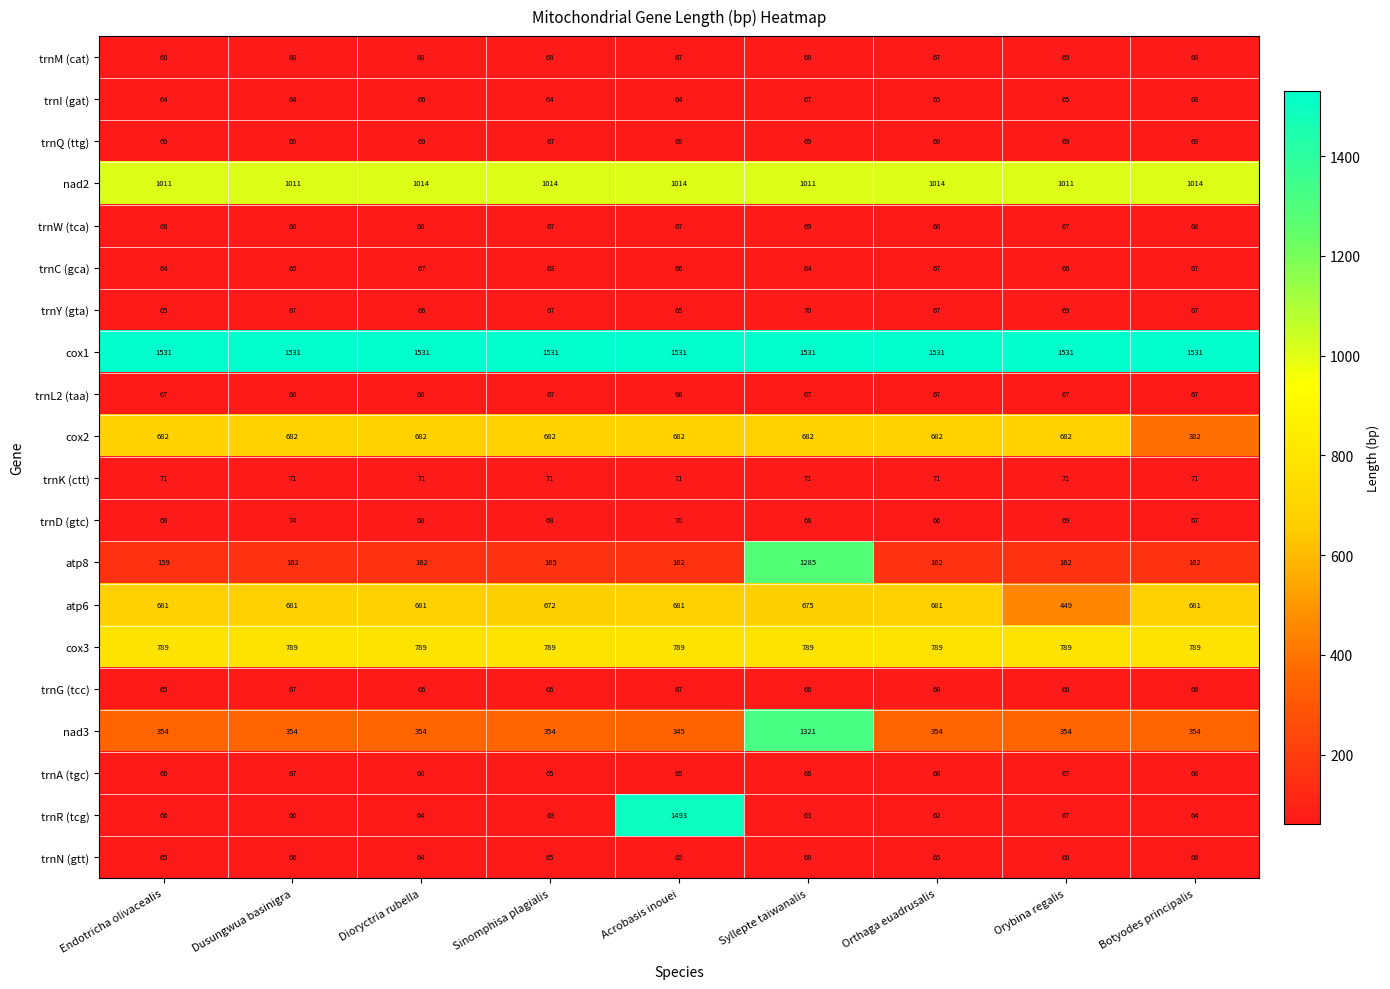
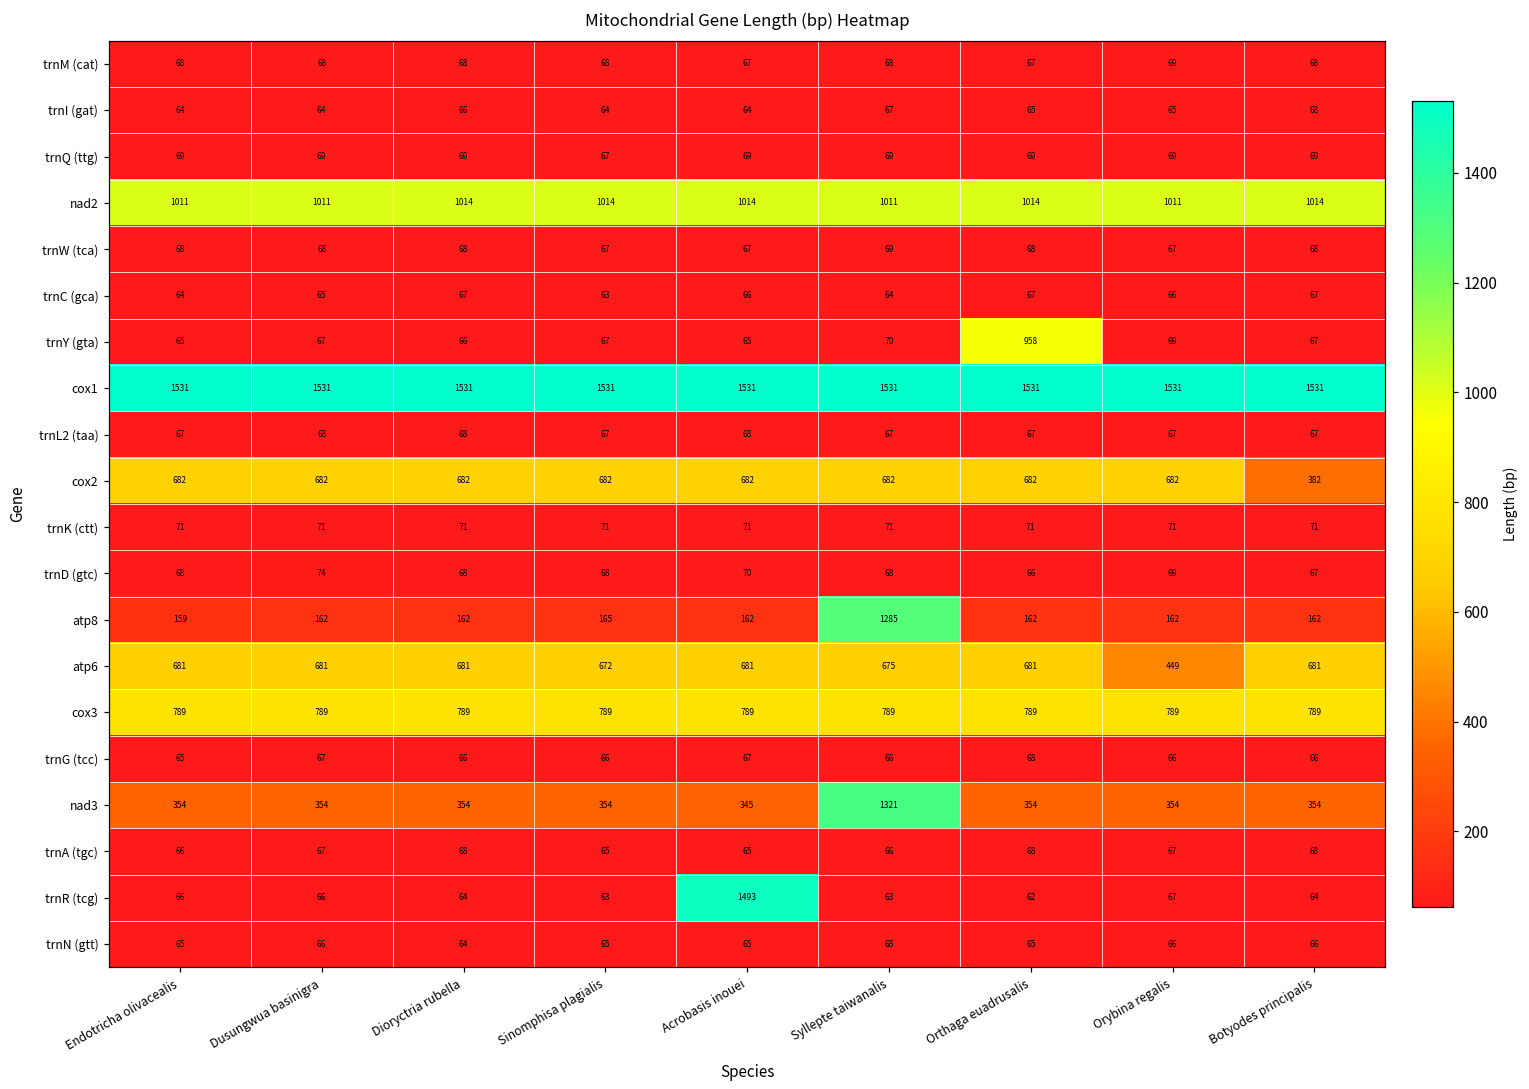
  {
    "trnM (cat)": {
      "Endotricha olivacealis": 68,
      "Dusungwua basinigra": 68,
      "Dioryctria rubella": 68,
      "Sinomphisa plagialis": 68,
      "Acrobasis inouei": 67,
      "Syllepte taiwanalis": 68,
      "Orthaga euadrusalis": 67,
      "Orybina regalis": 69,
      "Botyodes principalis": 68
    },
    "trnI (gat)": {
      "Endotricha olivacealis": 64,
      "Dusungwua basinigra": 64,
      "Dioryctria rubella": 66,
      "Sinomphisa plagialis": 64,
      "Acrobasis inouei": 64,
      "Syllepte taiwanalis": 67,
      "Orthaga euadrusalis": 65,
      "Orybina regalis": 65,
      "Botyodes principalis": 68
    },
    "trnQ (ttg)": {
      "Endotricha olivacealis": 69,
      "Dusungwua basinigra": 69,
      "Dioryctria rubella": 69,
      "Sinomphisa plagialis": 67,
      "Acrobasis inouei": 69,
      "Syllepte taiwanalis": 69,
      "Orthaga euadrusalis": 69,
      "Orybina regalis": 69,
      "Botyodes principalis": 69
    },
    "nad2": {
      "Endotricha olivacealis": 1011,
      "Dusungwua basinigra": 1011,
      "Dioryctria rubella": 1014,
      "Sinomphisa plagialis": 1014,
      "Acrobasis inouei": 1014,
      "Syllepte taiwanalis": 1011,
      "Orthaga euadrusalis": 1014,
      "Orybina regalis": 1011,
      "Botyodes principalis": 1014
    },
    "trnW (tca)": {
      "Endotricha olivacealis": 68,
      "Dusungwua basinigra": 68,
      "Dioryctria rubella": 68,
      "Sinomphisa plagialis": 67,
      "Acrobasis inouei": 67,
      "Syllepte taiwanalis": 69,
      "Orthaga euadrusalis": 68,
      "Orybina regalis": 67,
      "Botyodes principalis": 68
    },
    "trnC (gca)": {
      "Endotricha olivacealis": 64,
      "Dusungwua basinigra": 65,
      "Dioryctria rubella": 67,
      "Sinomphisa plagialis": 63,
      "Acrobasis inouei": 66,
      "Syllepte taiwanalis": 64,
      "Orthaga euadrusalis": 67,
      "Orybina regalis": 66,
      "Botyodes principalis": 67
    },
    "trnY (gta)": {
      "Endotricha olivacealis": 65,
      "Dusungwua basinigra": 67,
      "Dioryctria rubella": 66,
      "Sinomphisa plagialis": 67,
      "Acrobasis inouei": 65,
      "Syllepte taiwanalis": 70,
-     "Orthaga euadrusalis": 67,
+     "Orthaga euadrusalis": 958,
      "Orybina regalis": 69,
      "Botyodes principalis": 67
    },
    "cox1": {
      "Endotricha olivacealis": 1531,
      "Dusungwua basinigra": 1531,
      "Dioryctria rubella": 1531,
      "Sinomphisa plagialis": 1531,
      "Acrobasis inouei": 1531,
      "Syllepte taiwanalis": 1531,
      "Orthaga euadrusalis": 1531,
      "Orybina regalis": 1531,
      "Botyodes principalis": 1531
    },
    "trnL2 (taa)": {
      "Endotricha olivacealis": 67,
      "Dusungwua basinigra": 68,
      "Dioryctria rubella": 68,
      "Sinomphisa plagialis": 67,
      "Acrobasis inouei": 68,
      "Syllepte taiwanalis": 67,
      "Orthaga euadrusalis": 67,
      "Orybina regalis": 67,
      "Botyodes principalis": 67
    },
    "cox2": {
      "Endotricha olivacealis": 682,
      "Dusungwua basinigra": 682,
      "Dioryctria rubella": 682,
      "Sinomphisa plagialis": 682,
      "Acrobasis inouei": 682,
      "Syllepte taiwanalis": 682,
      "Orthaga euadrusalis": 682,
      "Orybina regalis": 682,
      "Botyodes principalis": 382
    },
    "trnK (ctt)": {
      "Endotricha olivacealis": 71,
      "Dusungwua basinigra": 71,
      "Dioryctria rubella": 71,
      "Sinomphisa plagialis": 71,
      "Acrobasis inouei": 71,
      "Syllepte taiwanalis": 71,
      "Orthaga euadrusalis": 71,
      "Orybina regalis": 71,
      "Botyodes principalis": 71
    },
    "trnD (gtc)": {
      "Endotricha olivacealis": 68,
      "Dusungwua basinigra": 74,
      "Dioryctria rubella": 68,
      "Sinomphisa plagialis": 68,
      "Acrobasis inouei": 70,
      "Syllepte taiwanalis": 68,
      "Orthaga euadrusalis": 66,
      "Orybina regalis": 69,
      "Botyodes principalis": 67
    },
    "atp8": {
      "Endotricha olivacealis": 159,
      "Dusungwua basinigra": 162,
      "Dioryctria rubella": 162,
      "Sinomphisa plagialis": 165,
      "Acrobasis inouei": 162,
      "Syllepte taiwanalis": 1285,
      "Orthaga euadrusalis": 162,
      "Orybina regalis": 162,
      "Botyodes principalis": 162
    },
    "atp6": {
      "Endotricha olivacealis": 681,
      "Dusungwua basinigra": 681,
      "Dioryctria rubella": 681,
      "Sinomphisa plagialis": 672,
      "Acrobasis inouei": 681,
      "Syllepte taiwanalis": 675,
      "Orthaga euadrusalis": 681,
      "Orybina regalis": 449,
      "Botyodes principalis": 681
    },
    "cox3": {
      "Endotricha olivacealis": 789,
      "Dusungwua basinigra": 789,
      "Dioryctria rubella": 789,
      "Sinomphisa plagialis": 789,
      "Acrobasis inouei": 789,
      "Syllepte taiwanalis": 789,
      "Orthaga euadrusalis": 789,
      "Orybina regalis": 789,
      "Botyodes principalis": 789
    },
    "trnG (tcc)": {
      "Endotricha olivacealis": 65,
      "Dusungwua basinigra": 67,
      "Dioryctria rubella": 66,
      "Sinomphisa plagialis": 66,
      "Acrobasis inouei": 67,
      "Syllepte taiwanalis": 66,
      "Orthaga euadrusalis": 68,
      "Orybina regalis": 66,
      "Botyodes principalis": 66
    },
    "nad3": {
      "Endotricha olivacealis": 354,
      "Dusungwua basinigra": 354,
      "Dioryctria rubella": 354,
      "Sinomphisa plagialis": 354,
      "Acrobasis inouei": 345,
      "Syllepte taiwanalis": 1321,
      "Orthaga euadrusalis": 354,
      "Orybina regalis": 354,
      "Botyodes principalis": 354
    },
    "trnA (tgc)": {
      "Endotricha olivacealis": 66,
      "Dusungwua basinigra": 67,
      "Dioryctria rubella": 68,
      "Sinomphisa plagialis": 65,
      "Acrobasis inouei": 65,
      "Syllepte taiwanalis": 66,
      "Orthaga euadrusalis": 68,
      "Orybina regalis": 67,
      "Botyodes principalis": 68
    },
    "trnR (tcg)": {
      "Endotricha olivacealis": 66,
      "Dusungwua basinigra": 66,
      "Dioryctria rubella": 64,
      "Sinomphisa plagialis": 63,
      "Acrobasis inouei": 1493,
      "Syllepte taiwanalis": 63,
      "Orthaga euadrusalis": 62,
      "Orybina regalis": 67,
      "Botyodes principalis": 64
    },
    "trnN (gtt)": {
      "Endotricha olivacealis": 65,
      "Dusungwua basinigra": 66,
      "Dioryctria rubella": 64,
      "Sinomphisa plagialis": 65,
      "Acrobasis inouei": 65,
      "Syllepte taiwanalis": 68,
      "Orthaga euadrusalis": 65,
      "Orybina regalis": 66,
      "Botyodes principalis": 66
    }
  }
